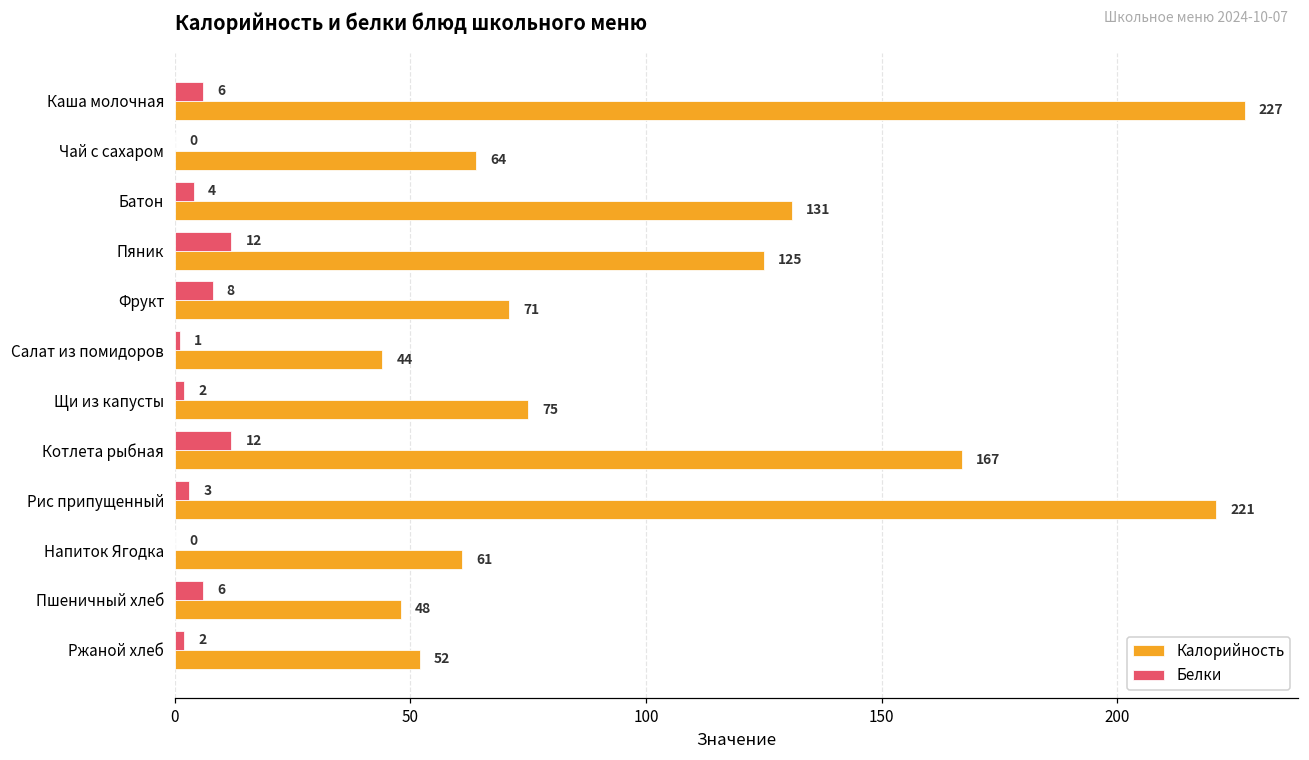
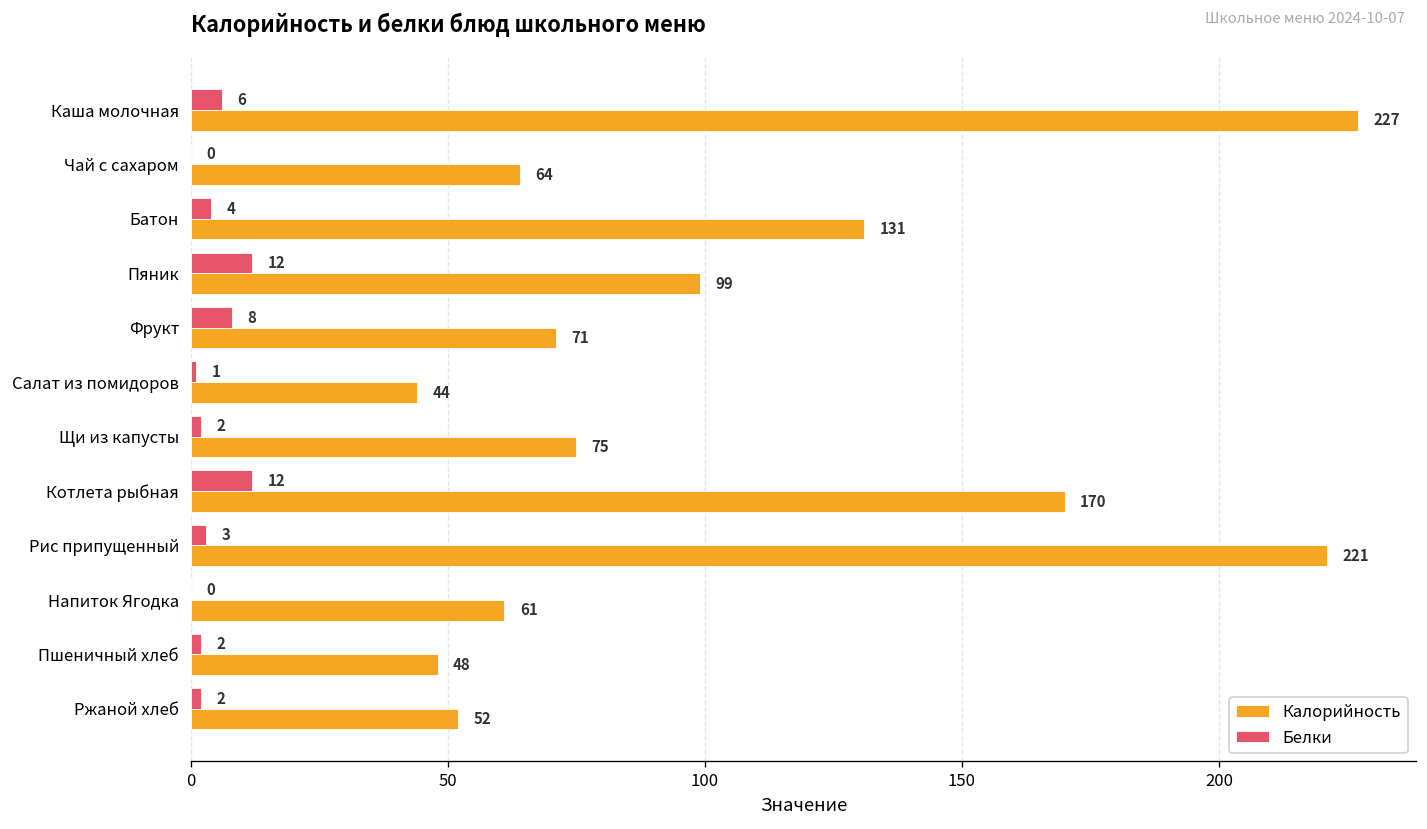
  {
    "Калорийность": {
      "Каша молочная": 227,
      "Чай с сахаром": 64,
      "Батон": 131,
-     "Пяник": 125,
+     "Пяник": 99,
      "Фрукт": 71,
      "Салат из помидоров": 44,
      "Щи из капусты": 75,
-     "Котлета рыбная": 167,
+     "Котлета рыбная": 170,
      "Рис припущенный": 221,
      "Напиток Ягодка": 61,
      "Пшеничный хлеб": 48,
      "Ржаной хлеб": 52
    },
    "Белки": {
      "Каша молочная": 6,
      "Чай с сахаром": 0,
      "Батон": 4,
      "Пяник": 12,
      "Фрукт": 8,
      "Салат из помидоров": 1,
      "Щи из капусты": 2,
      "Котлета рыбная": 12,
      "Рис припущенный": 3,
      "Напиток Ягодка": 0,
-     "Пшеничный хлеб": 6,
+     "Пшеничный хлеб": 2,
      "Ржаной хлеб": 2
    }
  }
